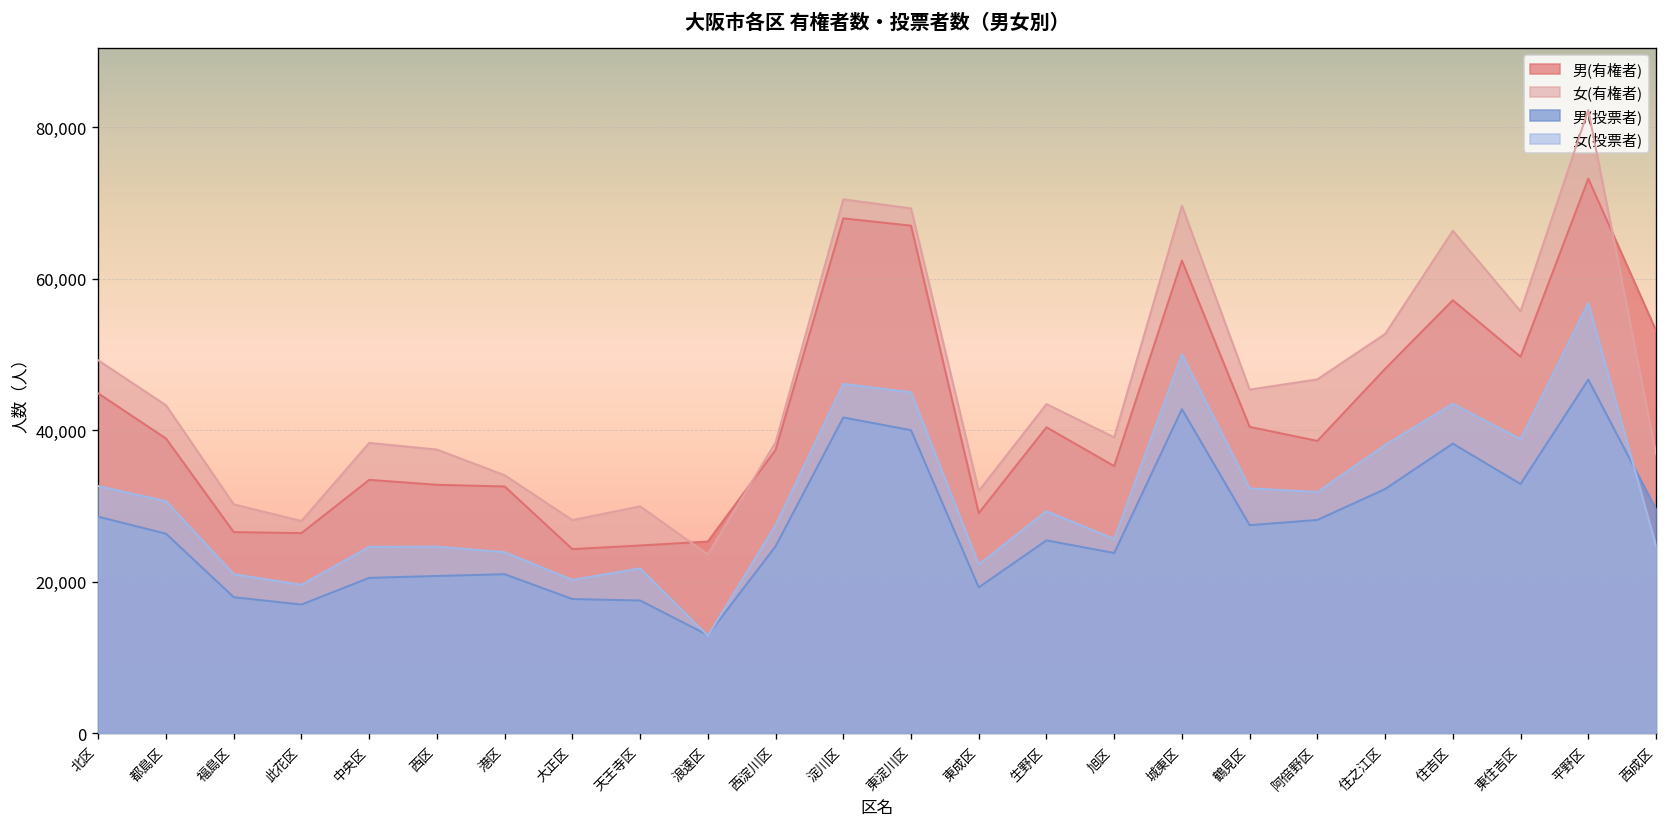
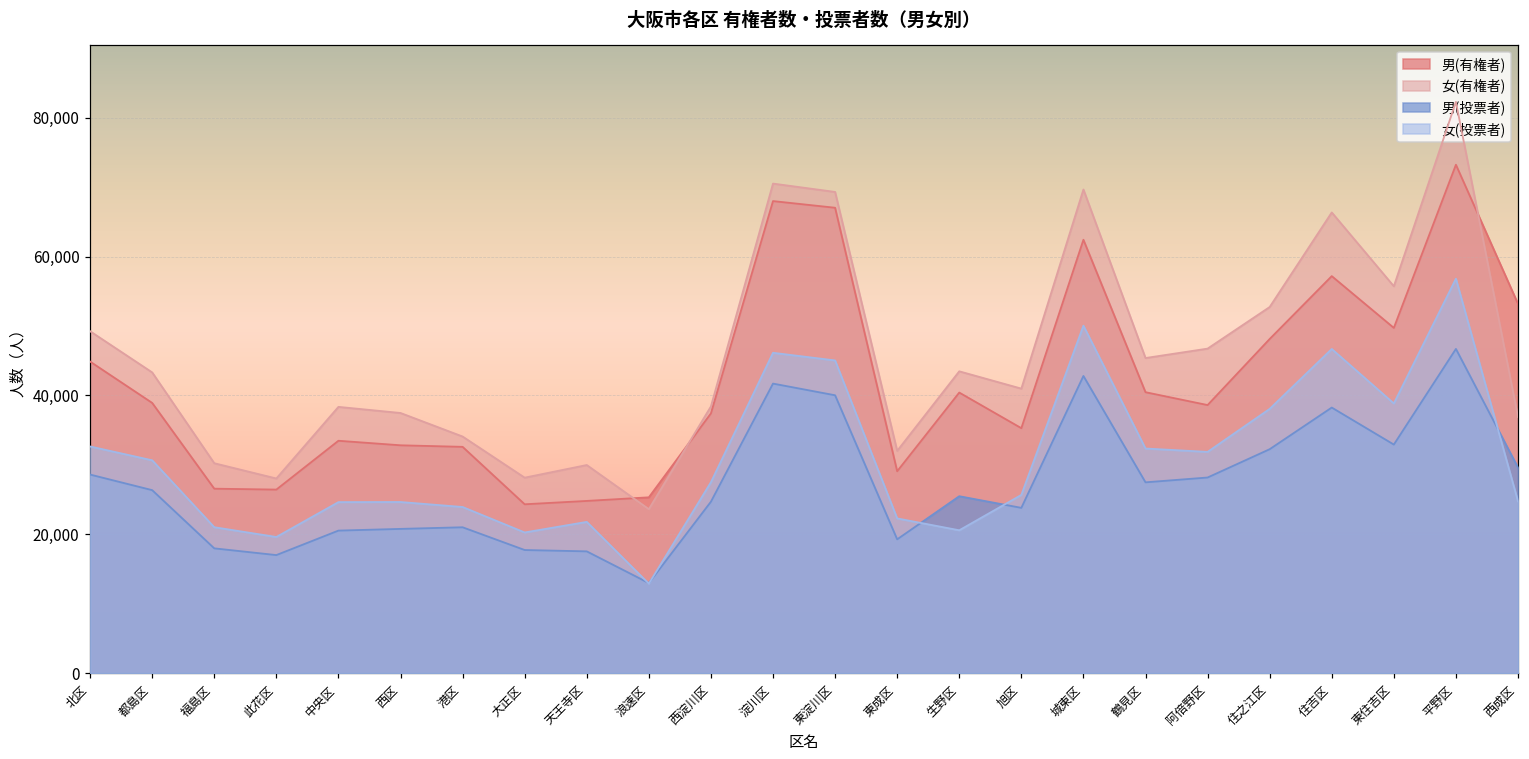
  {
    "男(有権者)": {
      "北区": "45,000",
      "都島区": "39,000",
      "福島区": "27,000",
      "此花区": "26,000",
      "中央区": "33,000",
      "西区": "33,000",
      "港区": "33,000",
      "大正区": "24,000",
      "天王寺区": "25,000",
      "浪速区": "25,000",
      "西淀川区": "37,000",
      "淀川区": "68,000",
      "東淀川区": "67,000",
      "東成区": "29,000",
      "生野区": "40,000",
      "旭区": "35,000",
      "城東区": "62,000",
      "鶴見区": "40,000",
      "阿倍野区": "39,000",
      "住之江区": "48,000",
      "住吉区": "57,000",
      "東住吉区": "50,000",
      "平野区": "73,000",
      "西成区": "53,000"
    },
    "女(有権者)": {
      "北区": "49,000",
      "都島区": "43,000",
      "福島区": "30,000",
      "此花区": "28,000",
      "中央区": "38,000",
      "西区": "37,000",
      "港区": "34,000",
      "大正区": "28,000",
      "天王寺区": "30,000",
      "浪速区": "24,000",
      "西淀川区": "38,000",
      "淀川区": "71,000",
      "東淀川区": "69,000",
      "東成区": "32,000",
      "生野区": "43,000",
-     "旭区": "39,000",
+     "旭区": "41,000",
      "城東区": "70,000",
      "鶴見区": "45,000",
      "阿倍野区": "47,000",
      "住之江区": "53,000",
      "住吉区": "66,000",
      "東住吉区": "56,000",
      "西成区": "37,000"
    },
    "男(投票者)": {
      "北区": "29,000",
      "都島区": "26,000",
      "福島区": "18,000",
      "此花区": "17,000",
      "中央区": "21,000",
      "西区": "21,000",
      "港区": "21,000",
      "大正区": "18,000",
      "天王寺区": "18,000",
      "西淀川区": "25,000",
      "淀川区": "42,000",
      "東淀川区": "40,000",
      "東成区": "19,000",
      "生野区": "25,000",
      "旭区": "24,000",
      "城東区": "43,000",
      "鶴見区": "27,000",
      "阿倍野区": "28,000",
      "住之江区": "32,000",
      "住吉区": "38,000",
      "東住吉区": "33,000",
      "平野区": "47,000",
      "西成区": "30,000"
    },
    "女(投票者)": {
      "北区": "33,000",
      "都島区": "31,000",
      "福島区": "21,000",
      "此花区": "20,000",
      "中央区": "25,000",
      "西区": "25,000",
      "港区": "24,000",
      "大正区": "20,000",
      "天王寺区": "22,000",
      "西淀川区": "27,000",
      "淀川区": "46,000",
      "東淀川区": "45,000",
      "東成区": "22,000",
-     "生野区": "29,000",
+     "生野区": "21,000",
      "旭区": "26,000",
      "城東区": "50,000",
      "鶴見区": "32,000",
      "阿倍野区": "32,000",
      "住之江区": "38,000",
-     "住吉区": "44,000",
+     "住吉区": "47,000",
      "東住吉区": "39,000",
      "平野区": "57,000",
      "西成区": "25,000"
    }
  }
